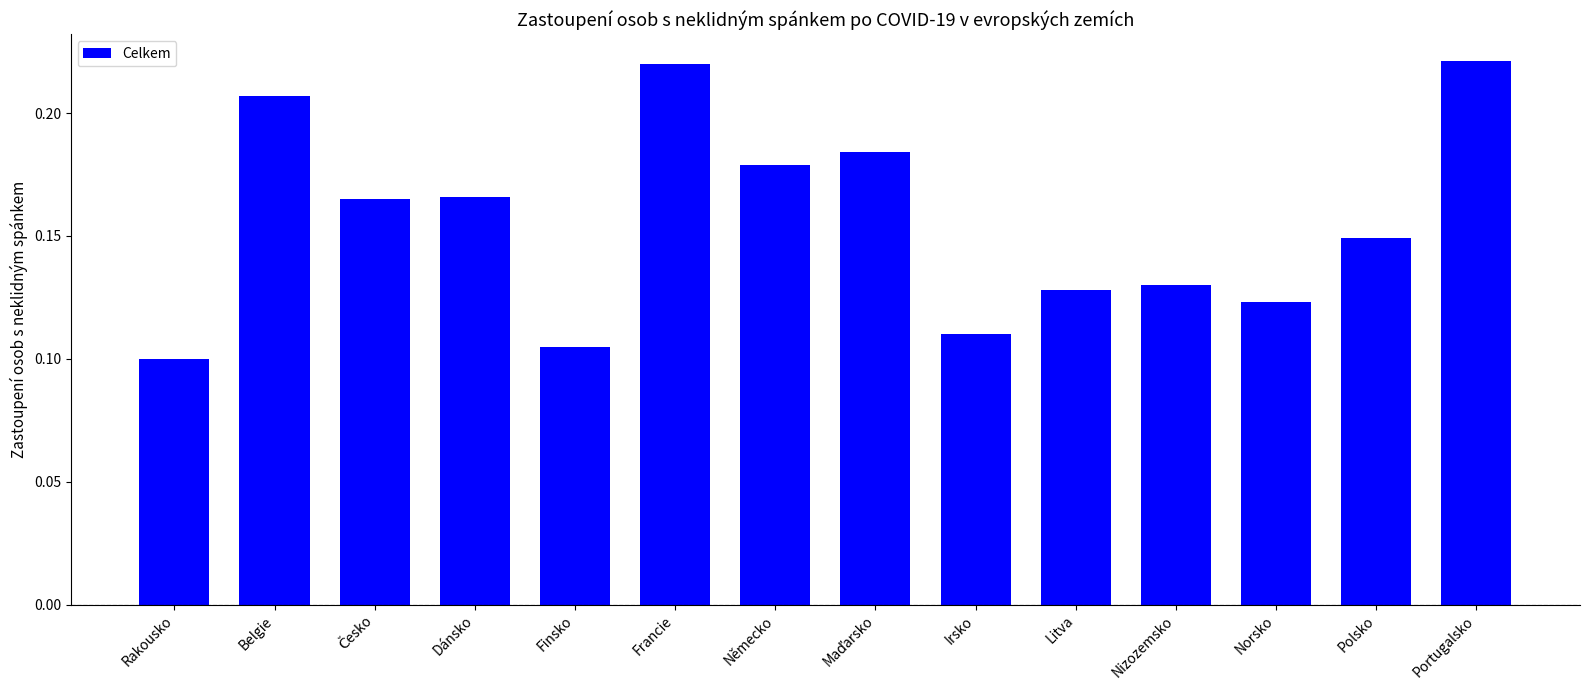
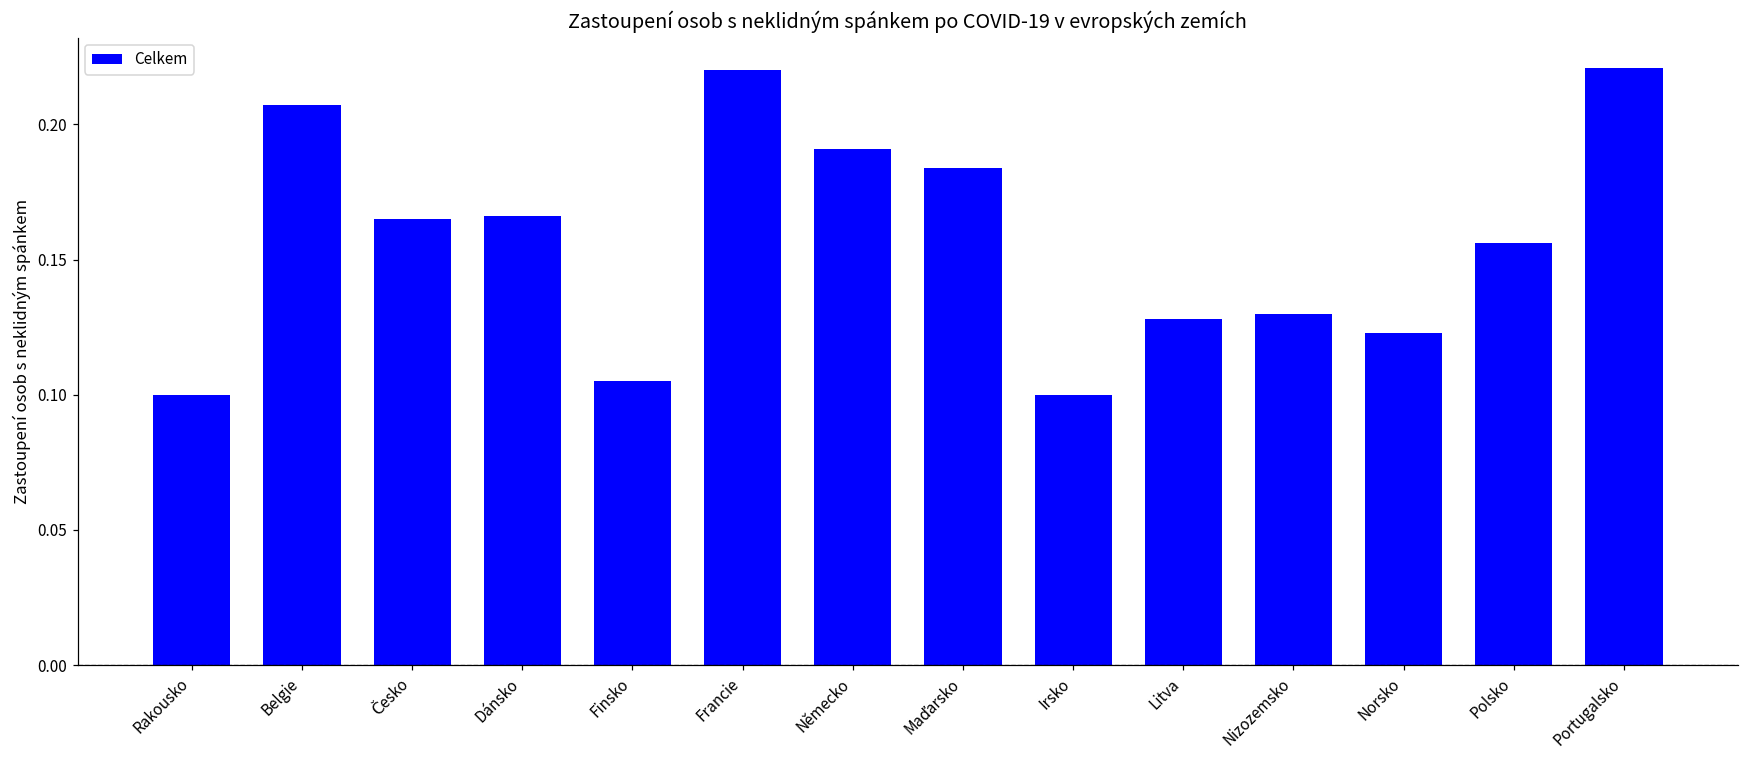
  {
    "Rakousko": 0.100,
    "Belgie": 0.207,
    "Česko": 0.165,
    "Dánsko": 0.166,
    "Finsko": 0.105,
    "Francie": 0.220,
-   "Německo": 0.179,
+   "Německo": 0.191,
    "Maďarsko": 0.184,
-   "Irsko": 0.11,
+   "Irsko": 0.10,
    "Litva": 0.128,
    "Nizozemsko": 0.130,
    "Norsko": 0.123,
-   "Polsko": 0.149,
+   "Polsko": 0.156,
    "Portugalsko": 0.221
  }
